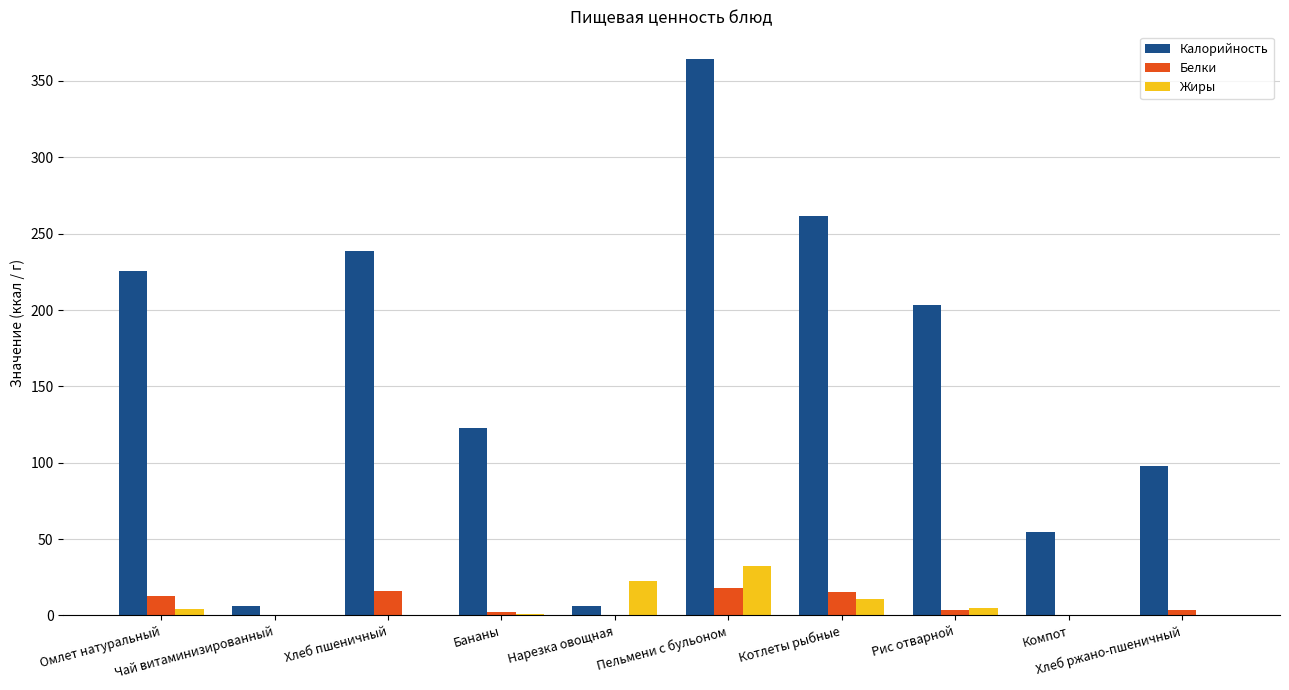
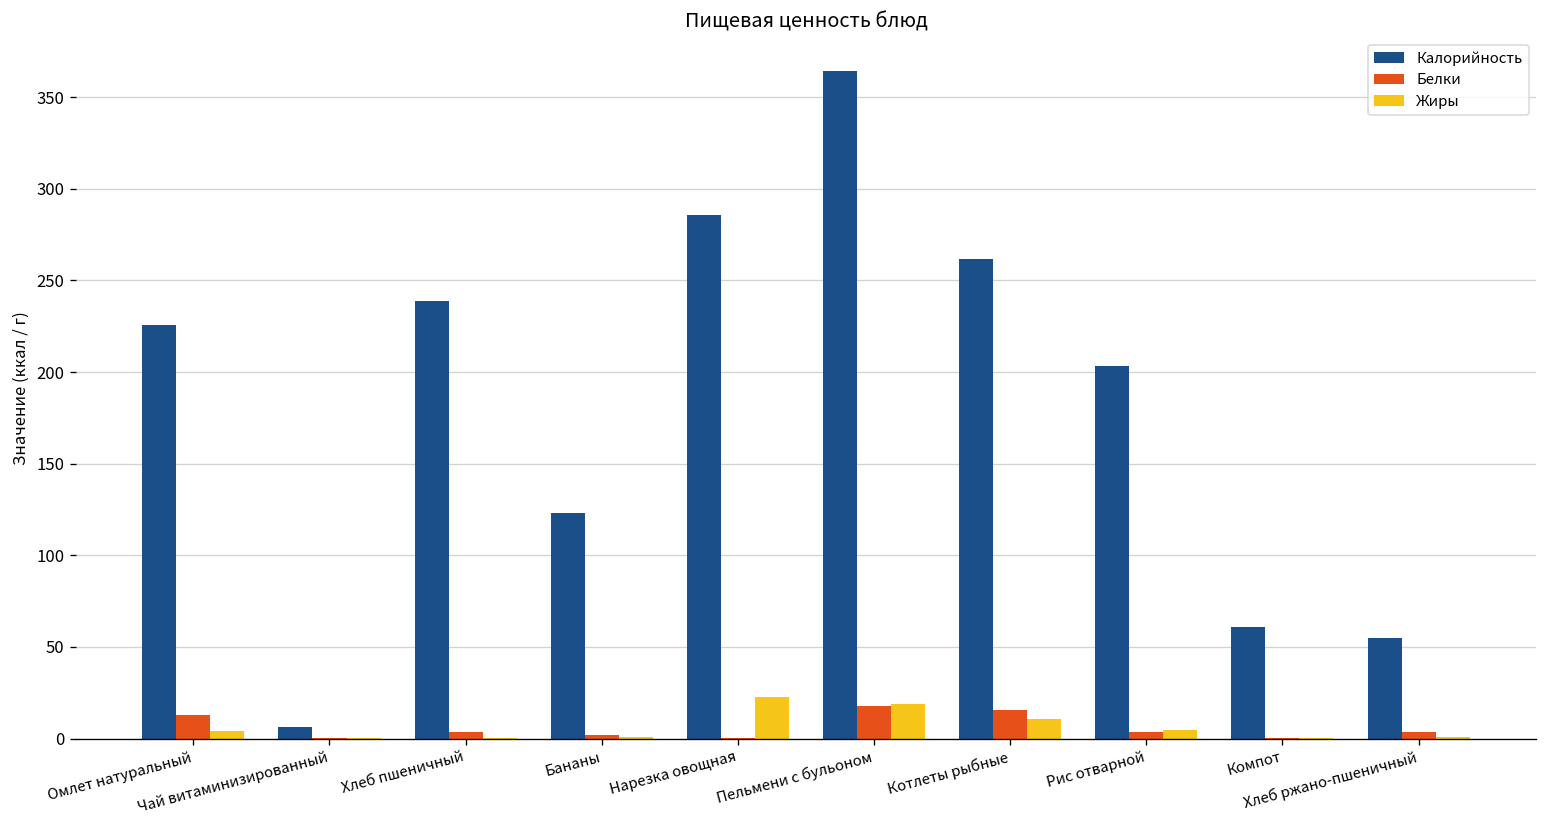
  {
    "Калорийность": {
      "Омлет натуральный": 226,
      "Чай витаминизированный": 6,
      "Хлеб пшеничный": 239,
      "Бананы": 123,
-     "Нарезка овощная": 6,
+     "Нарезка овощная": 286,
      "Пельмени с бульоном": 364,
      "Котлеты рыбные": 262,
      "Рис отварной": 204,
-     "Компот": 55,
-     "Хлеб ржано-пшеничный": 98
+     "Компот": 61,
+     "Хлеб ржано-пшеничный": 55
    },
    "Белки": {
      "Омлет натуральный": 13,
-     "Хлеб пшеничный": 16,
+     "Хлеб пшеничный": 4,
      "Бананы": 2,
      "Пельмени с бульоном": 18,
      "Котлеты рыбные": 15,
      "Рис отварной": 4,
      "Хлеб ржано-пшеничный": 3
    },
    "Жиры": {
      "Омлет натуральный": 4,
      "Нарезка овощная": 23,
-     "Пельмени с бульоном": 33,
+     "Пельмени с бульоном": 19,
      "Котлеты рыбные": 11,
      "Рис отварной": 5
    }
  }
